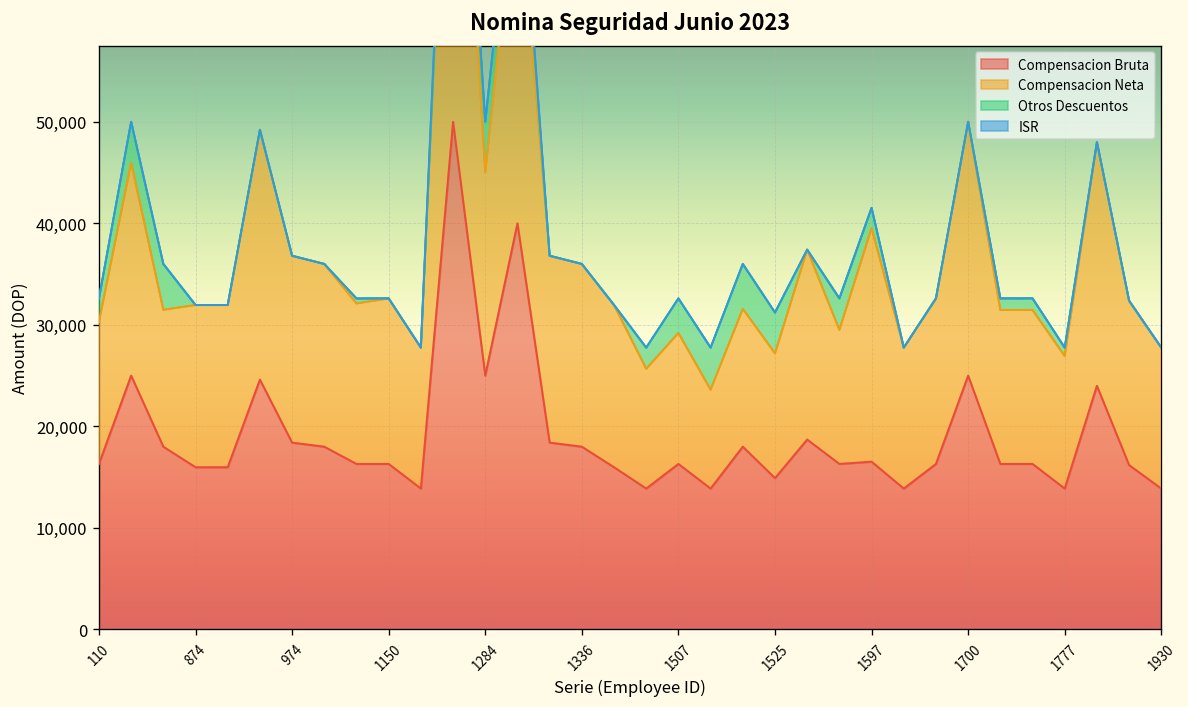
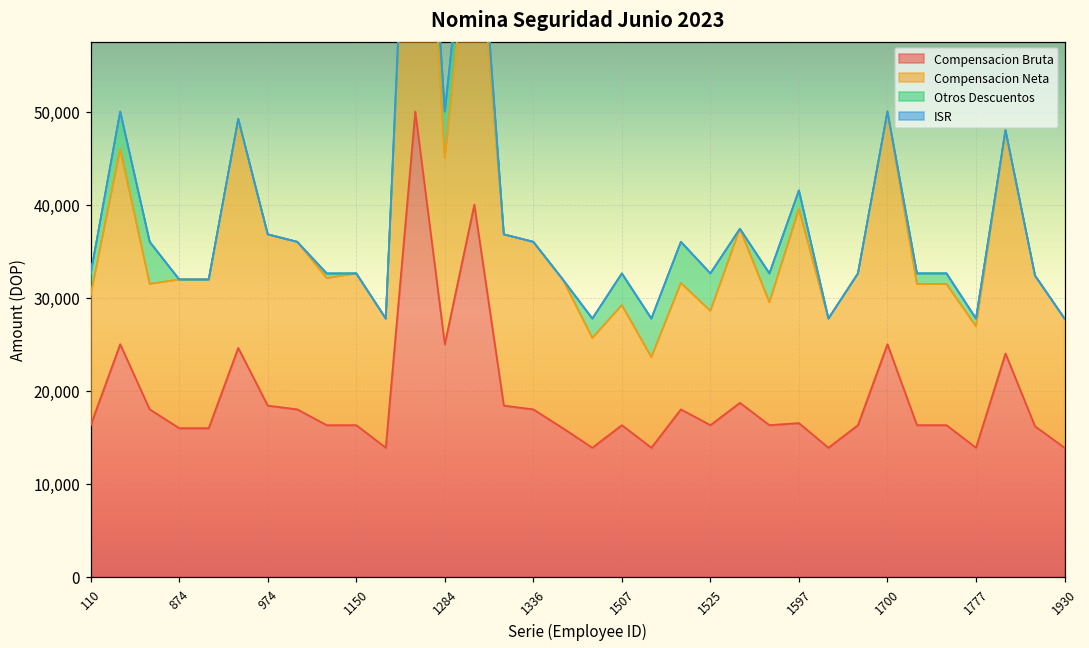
  {
    "Compensacion Bruta": {
      "110": "16,000",
      "874": "16,000",
      "974": "18,000",
      "1150": "16,000",
      "1284": "25,000",
      "1336": "18,000",
      "1507": "16,000",
-     "1525": "15,000",
+     "1525": "16,000",
      "1597": "17,000",
      "1700": "25,000",
      "1777": "14,000",
      "1930": "14,000"
    },
    "Compensacion Neta": {
      "110": "14,000",
      "1284": "20,000",
      "1507": "13,000",
      "1525": "12,000",
      "1597": "23,000",
      "1777": "13,000"
    }
  }
